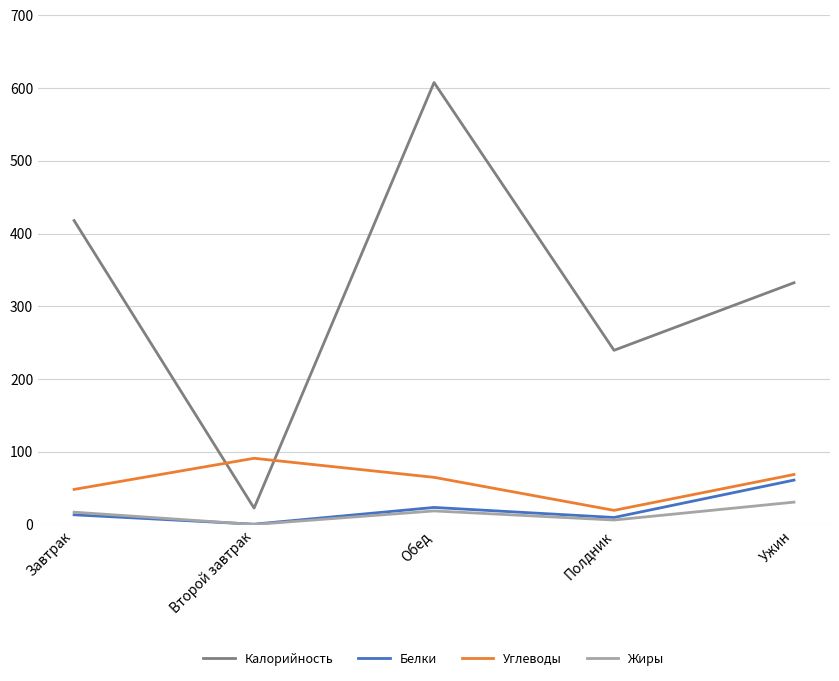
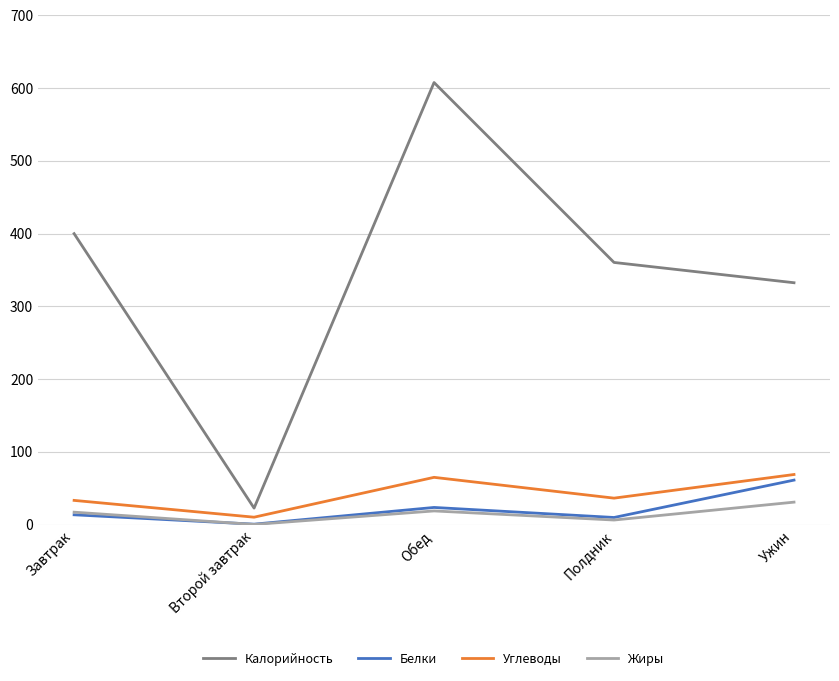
  {
    "Калорийность": {
-     "Завтрак": 420,
+     "Завтрак": 400,
      "Второй завтрак": 20,
      "Обед": 610,
-     "Полдник": 240,
+     "Полдник": 360,
      "Ужин": 330
    },
    "Белки": {
      "Завтрак": 10,
      "Обед": 20,
      "Ужин": 60
    },
    "Углеводы": {
-     "Завтрак": 50,
-     "Второй завтрак": 90,
+     "Завтрак": 30,
+     "Второй завтрак": 10,
      "Обед": 60,
-     "Полдник": 20,
+     "Полдник": 40,
      "Ужин": 70
    },
    "Жиры": {
      "Завтрак": 20,
      "Обед": 20,
      "Ужин": 30
    }
  }
